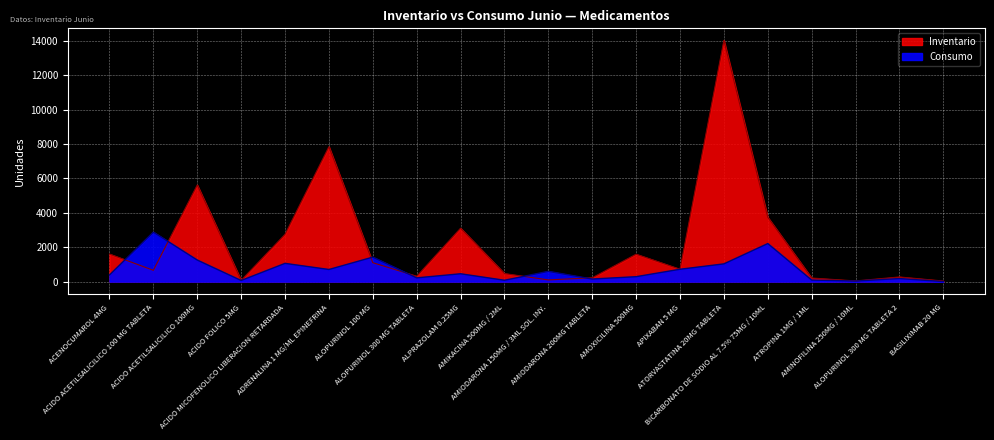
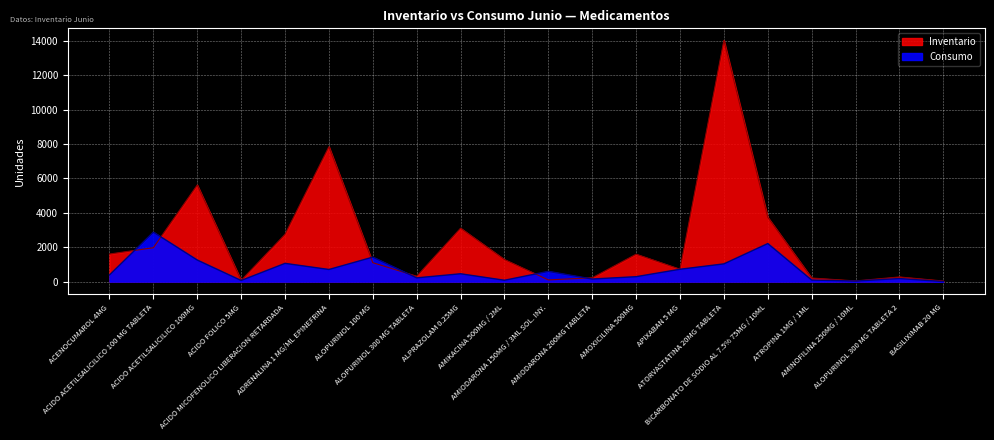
  {
    "Inventario": {
      "ACENOCUMAROL 4MG": 1600,
-     "ACIDO ACETILSALICILICO 100 MG TABLETA": 700,
+     "ACIDO ACETILSALICILICO 100 MG TABLETA": 2000,
      "ACIDO ACETILSALICILICO 100MG": 5600,
      "ACIDO MICOFENOLICO LIBERACION RETARDADA": 2800,
      "ADRENALINA 1 MG/ML EPINEFRINA": 7800,
      "ALOPURINOL 100 MG": 1100,
      "ALPRAZOLAM 0.25MG": 3100,
-     "AMIKACINA 500MG / 2ML": 500,
+     "AMIKACINA 500MG / 2ML": 1300,
      "AMIODARONA 150MG / 3ML SOL. INY.": 100,
      "AMOXICILINA 500MG": 1600,
      "ATORVASTATINA 20MG TABLETA": 14000,
      "BICARBONATO DE SODIO AL 7.5% 75MG / 10ML": 3700
    },
    "Consumo": {
      "ACENOCUMAROL 4MG": 400,
      "ACIDO ACETILSALICILICO 100 MG TABLETA": 2900,
      "ACIDO ACETILSALICILICO 100MG": 1300,
      "ACIDO MICOFENOLICO LIBERACION RETARDADA": 1100,
      "ADRENALINA 1 MG/ML EPINEFRINA": 700,
      "ALOPURINOL 100 MG": 1400,
      "ALPRAZOLAM 0.25MG": 500,
      "AMIKACINA 500MG / 2ML": 100,
      "AMIODARONA 150MG / 3ML SOL. INY.": 600,
      "AMOXICILINA 500MG": 300,
      "ATORVASTATINA 20MG TABLETA": 1000,
      "BICARBONATO DE SODIO AL 7.5% 75MG / 10ML": 2200
    }
  }
